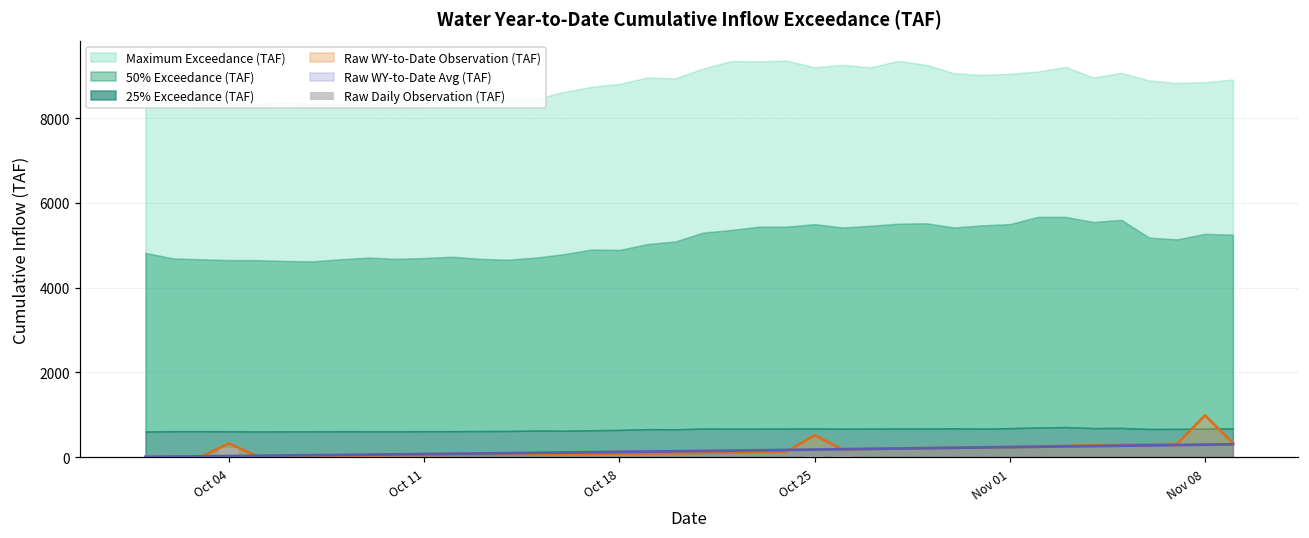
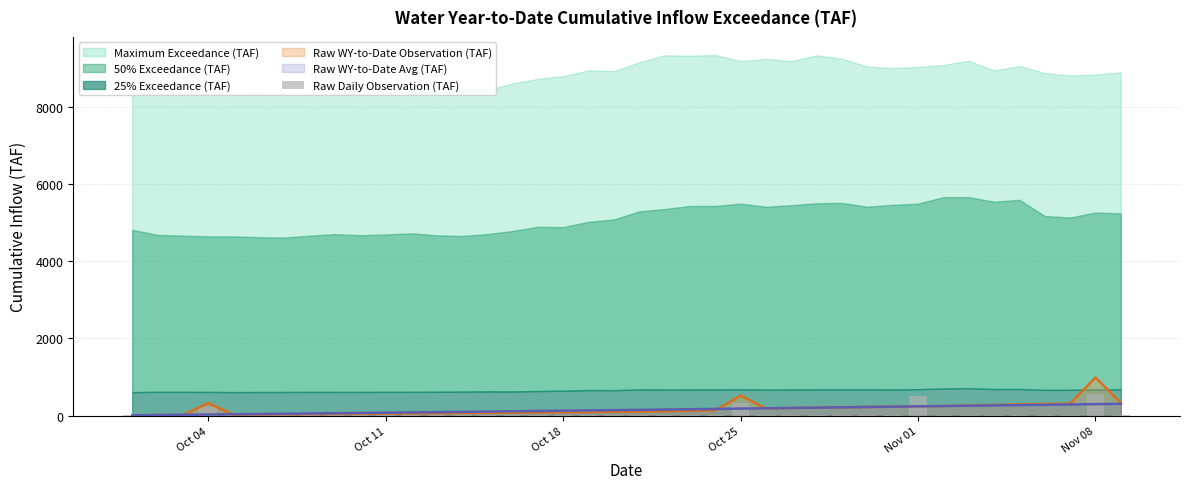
  {
    "Raw WY-to-Date Observation (TAF)": {
      "Oct 04": 300,
      "Oct 25": 500,
      "Nov 08": 1000
    },
    "Raw Daily Observation (TAF)": {
      "Oct 04": 200,
-     "Oct 25": 0,
-     "Nov 01": 0,
-     "Nov 08": 0
+     "Oct 25": 300,
+     "Nov 01": 500,
+     "Nov 08": 600
    }
  }
